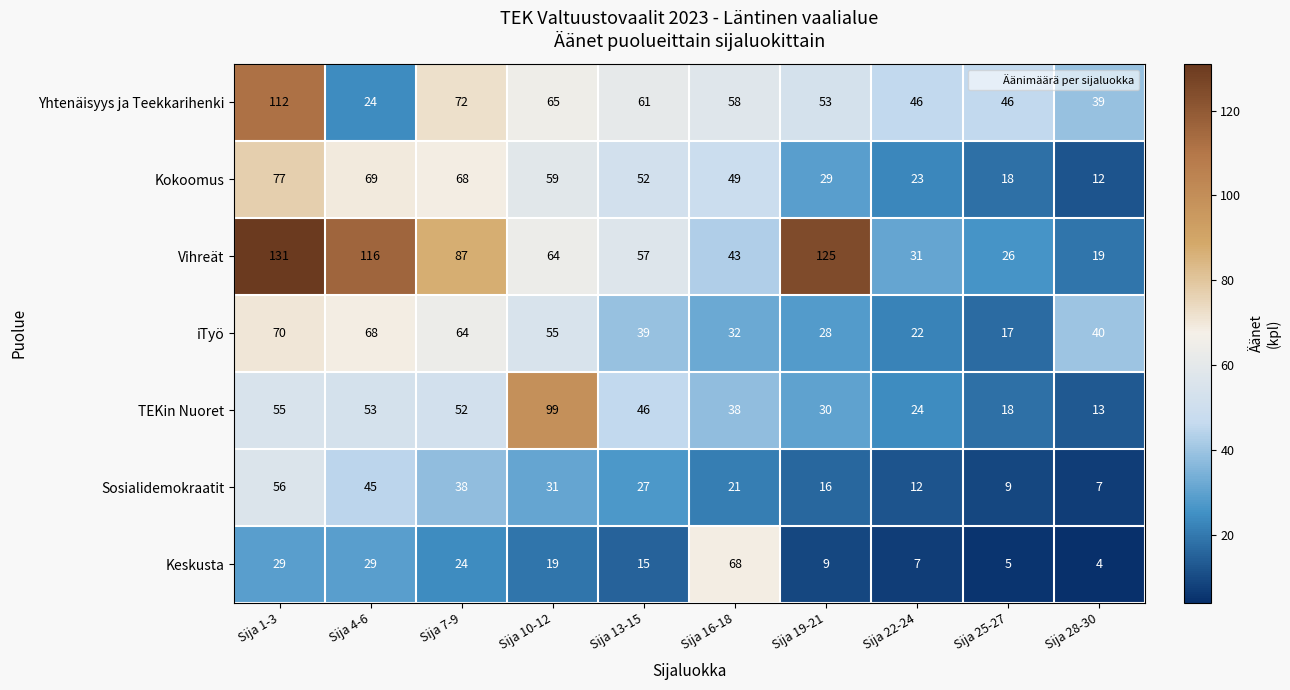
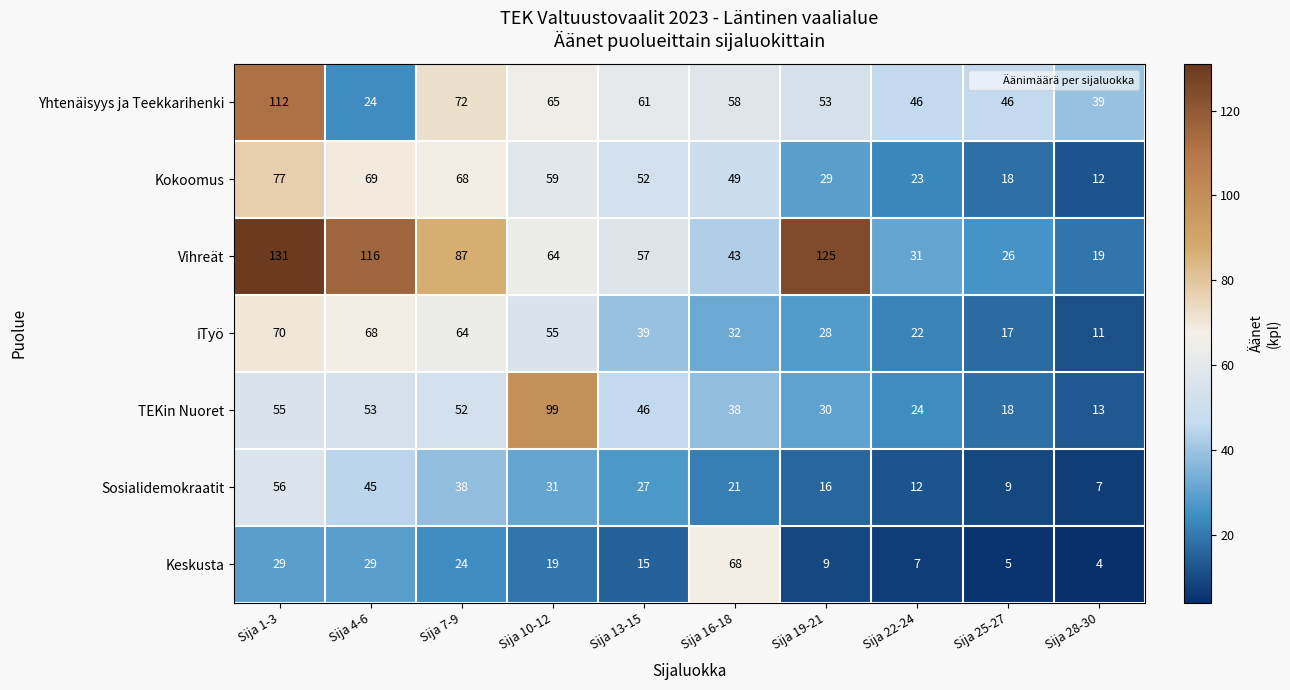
  {
    "Yhtenäisyys ja Teekkarihenki": {
      "Sija 1-3": 112,
      "Sija 4-6": 24,
      "Sija 7-9": 72,
      "Sija 10-12": 65,
      "Sija 13-15": 61,
      "Sija 16-18": 58,
      "Sija 19-21": 53,
      "Sija 22-24": 46,
      "Sija 25-27": 46,
      "Sija 28-30": 39
    },
    "Kokoomus": {
      "Sija 1-3": 77,
      "Sija 4-6": 69,
      "Sija 7-9": 68,
      "Sija 10-12": 59,
      "Sija 13-15": 52,
      "Sija 16-18": 49,
      "Sija 19-21": 29,
      "Sija 22-24": 23,
      "Sija 25-27": 18,
      "Sija 28-30": 12
    },
    "Vihreät": {
      "Sija 1-3": 131,
      "Sija 4-6": 116,
      "Sija 7-9": 87,
      "Sija 10-12": 64,
      "Sija 13-15": 57,
      "Sija 16-18": 43,
      "Sija 19-21": 125,
      "Sija 22-24": 31,
      "Sija 25-27": 26,
      "Sija 28-30": 19
    },
    "iTyö": {
      "Sija 1-3": 70,
      "Sija 4-6": 68,
      "Sija 7-9": 64,
      "Sija 10-12": 55,
      "Sija 13-15": 39,
      "Sija 16-18": 32,
      "Sija 19-21": 28,
      "Sija 22-24": 22,
      "Sija 25-27": 17,
-     "Sija 28-30": 40
+     "Sija 28-30": 11
    },
    "TEKin Nuoret": {
      "Sija 1-3": 55,
      "Sija 4-6": 53,
      "Sija 7-9": 52,
      "Sija 10-12": 99,
      "Sija 13-15": 46,
      "Sija 16-18": 38,
      "Sija 19-21": 30,
      "Sija 22-24": 24,
      "Sija 25-27": 18,
      "Sija 28-30": 13
    },
    "Sosialidemokraatit": {
      "Sija 1-3": 56,
      "Sija 4-6": 45,
      "Sija 7-9": 38,
      "Sija 10-12": 31,
      "Sija 13-15": 27,
      "Sija 16-18": 21,
      "Sija 19-21": 16,
      "Sija 22-24": 12,
      "Sija 25-27": 9,
      "Sija 28-30": 7
    },
    "Keskusta": {
      "Sija 1-3": 29,
      "Sija 4-6": 29,
      "Sija 7-9": 24,
      "Sija 10-12": 19,
      "Sija 13-15": 15,
      "Sija 16-18": 68,
      "Sija 19-21": 9,
      "Sija 22-24": 7,
      "Sija 25-27": 5,
      "Sija 28-30": 4
    }
  }
